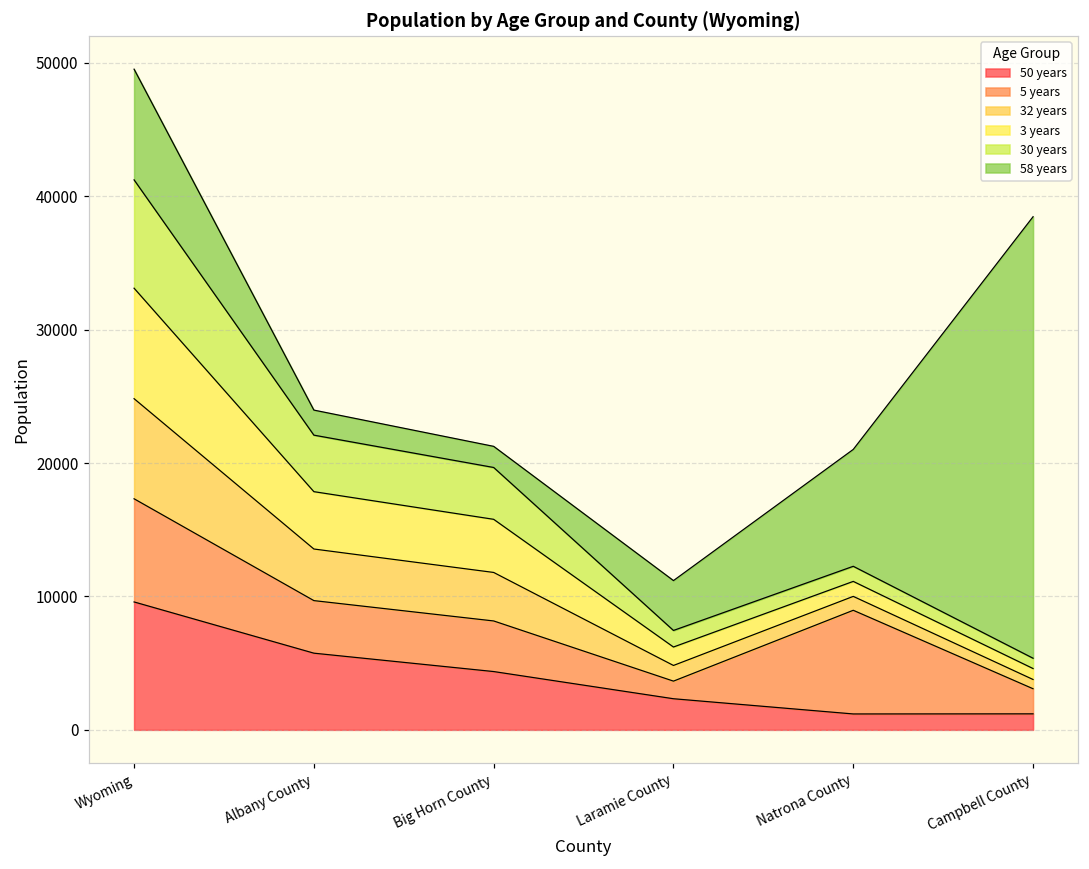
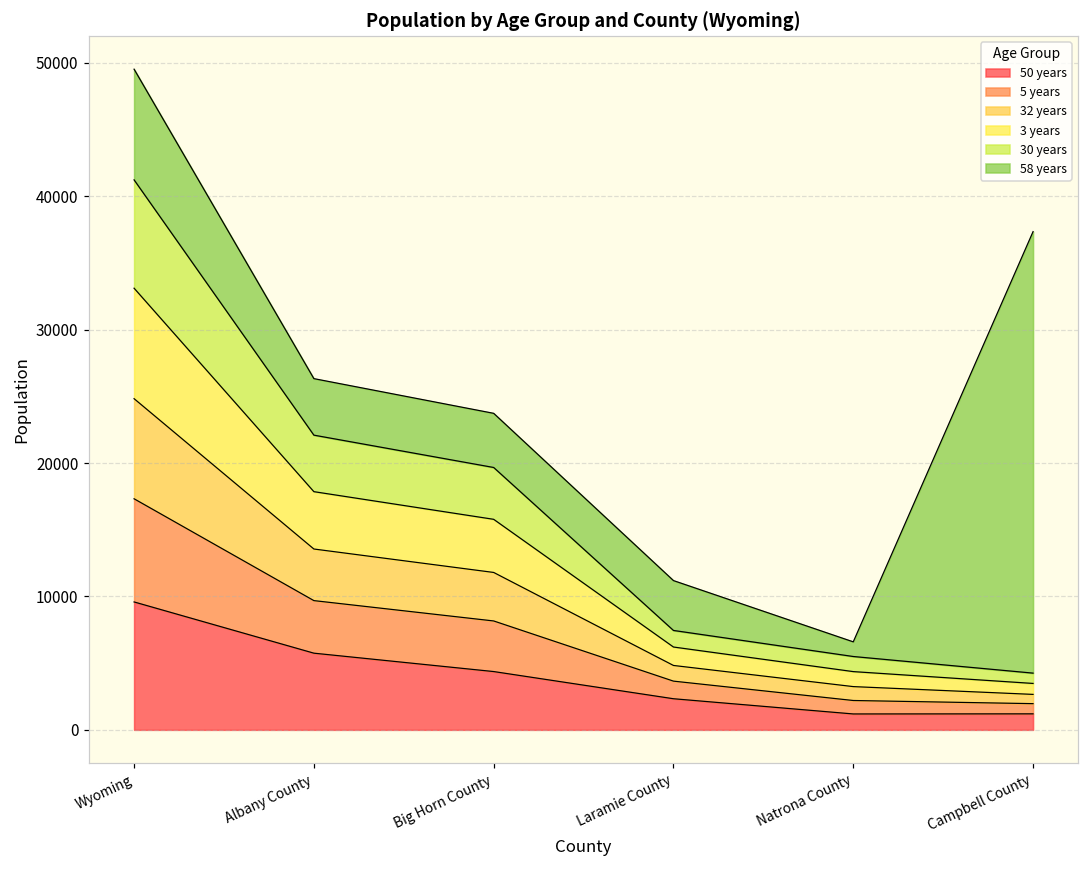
  {
    "50 years": {
      "Wyoming": 9600,
      "Albany County": 5700,
      "Big Horn County": 4400,
      "Laramie County": 2300,
      "Natrona County": 1200,
      "Campbell County": 1200
    },
    "5 years": {
      "Wyoming": 7700,
      "Albany County": 3900,
      "Big Horn County": 3800,
      "Laramie County": 1300,
-     "Natrona County": 7800,
-     "Campbell County": 1900
+     "Natrona County": 1000,
+     "Campbell County": 800
    },
    "58 years": {
      "Wyoming": 8300,
-     "Albany County": 1900,
-     "Big Horn County": 1600,
+     "Albany County": 4200,
+     "Big Horn County": 4100,
      "Laramie County": 3700,
-     "Natrona County": 8800,
+     "Natrona County": 1100,
      "Campbell County": 33100
    }
  }
